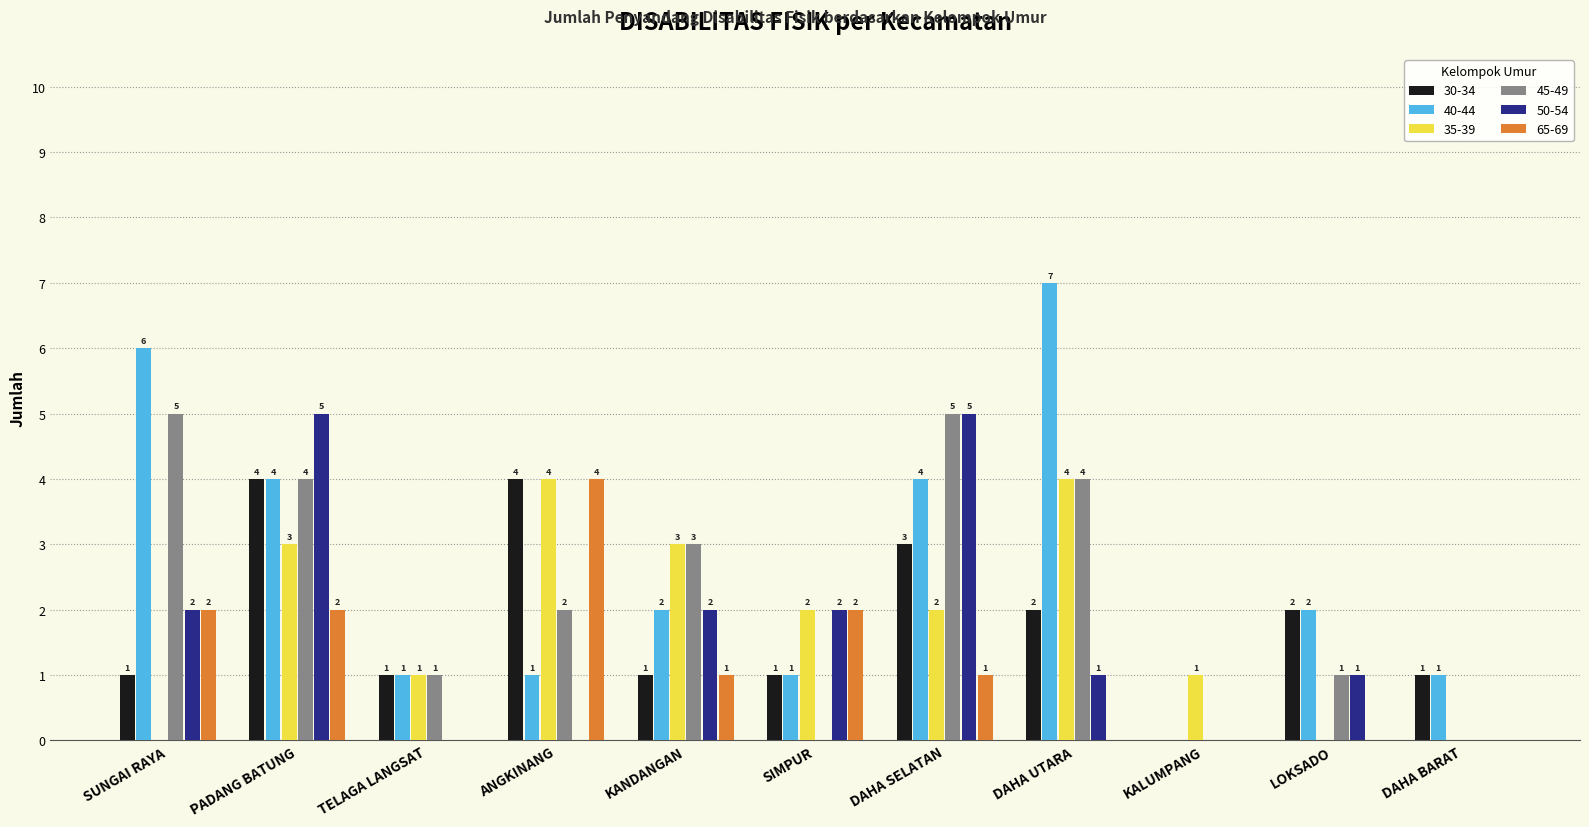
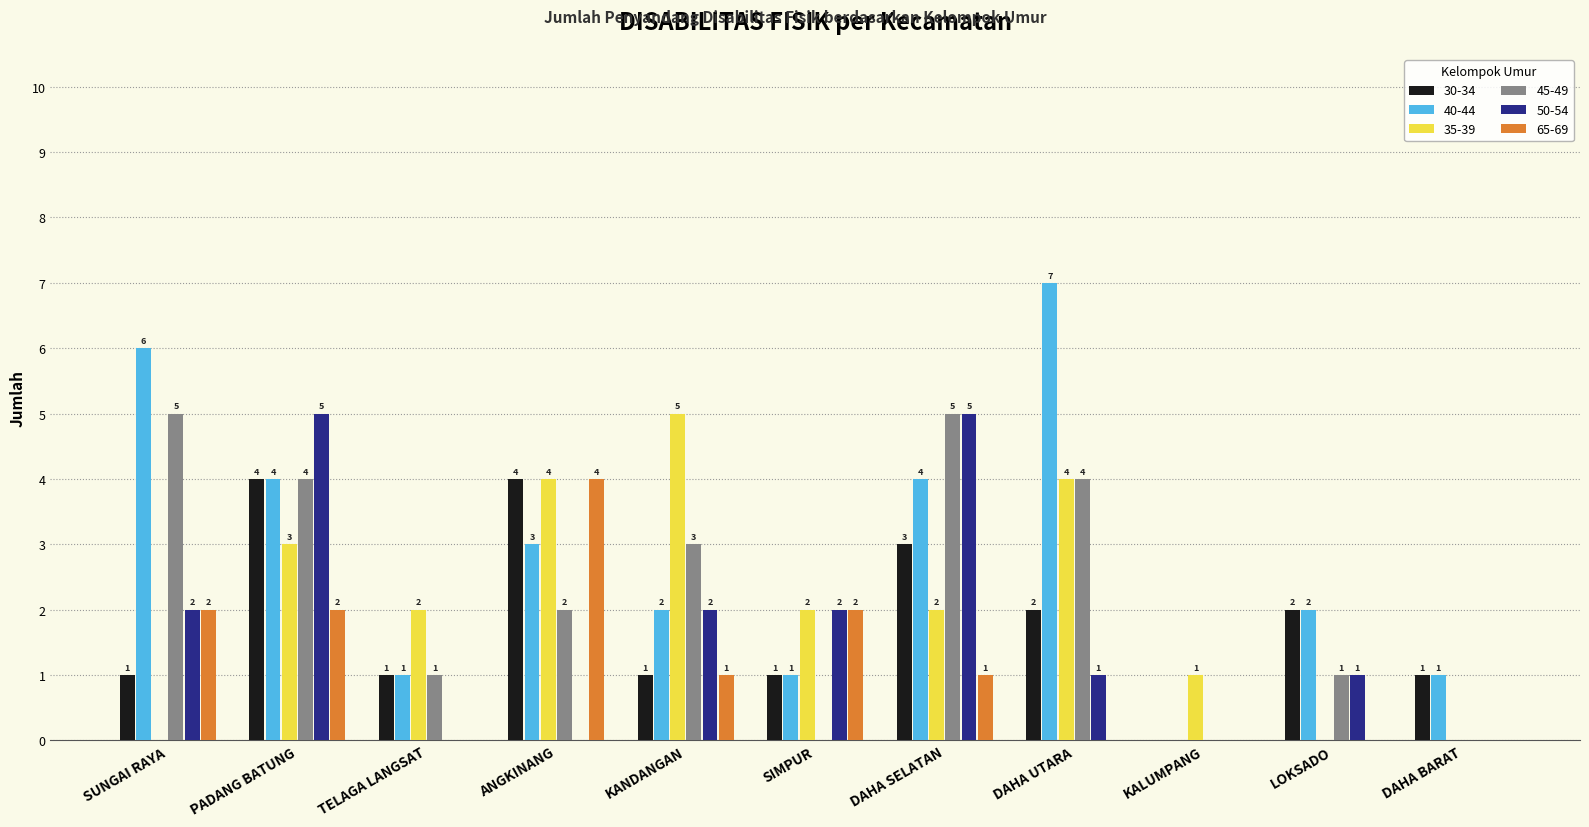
  {
    "30-34": {
      "SUNGAI RAYA": 1,
      "PADANG BATUNG": 4,
      "TELAGA LANGSAT": 1,
      "ANGKINANG": 4,
      "KANDANGAN": 1,
      "SIMPUR": 1,
      "DAHA SELATAN": 3,
      "DAHA UTARA": 2,
      "LOKSADO": 2,
      "DAHA BARAT": 1
    },
    "40-44": {
      "SUNGAI RAYA": 6,
      "PADANG BATUNG": 4,
      "TELAGA LANGSAT": 1,
-     "ANGKINANG": 1,
+     "ANGKINANG": 3,
      "KANDANGAN": 2,
      "SIMPUR": 1,
      "DAHA SELATAN": 4,
      "DAHA UTARA": 7,
      "LOKSADO": 2,
      "DAHA BARAT": 1
    },
    "35-39": {
      "PADANG BATUNG": 3,
-     "TELAGA LANGSAT": 1,
+     "TELAGA LANGSAT": 2,
      "ANGKINANG": 4,
-     "KANDANGAN": 3,
+     "KANDANGAN": 5,
      "SIMPUR": 2,
      "DAHA SELATAN": 2,
      "DAHA UTARA": 4,
      "KALUMPANG": 1
    },
    "45-49": {
      "SUNGAI RAYA": 5,
      "PADANG BATUNG": 4,
      "TELAGA LANGSAT": 1,
      "ANGKINANG": 2,
      "KANDANGAN": 3,
      "DAHA SELATAN": 5,
      "DAHA UTARA": 4,
      "LOKSADO": 1
    },
    "50-54": {
      "SUNGAI RAYA": 2,
      "PADANG BATUNG": 5,
      "KANDANGAN": 2,
      "SIMPUR": 2,
      "DAHA SELATAN": 5,
      "DAHA UTARA": 1,
      "LOKSADO": 1
    },
    "65-69": {
      "SUNGAI RAYA": 2,
      "PADANG BATUNG": 2,
      "ANGKINANG": 4,
      "KANDANGAN": 1,
      "SIMPUR": 2,
      "DAHA SELATAN": 1
    }
  }
